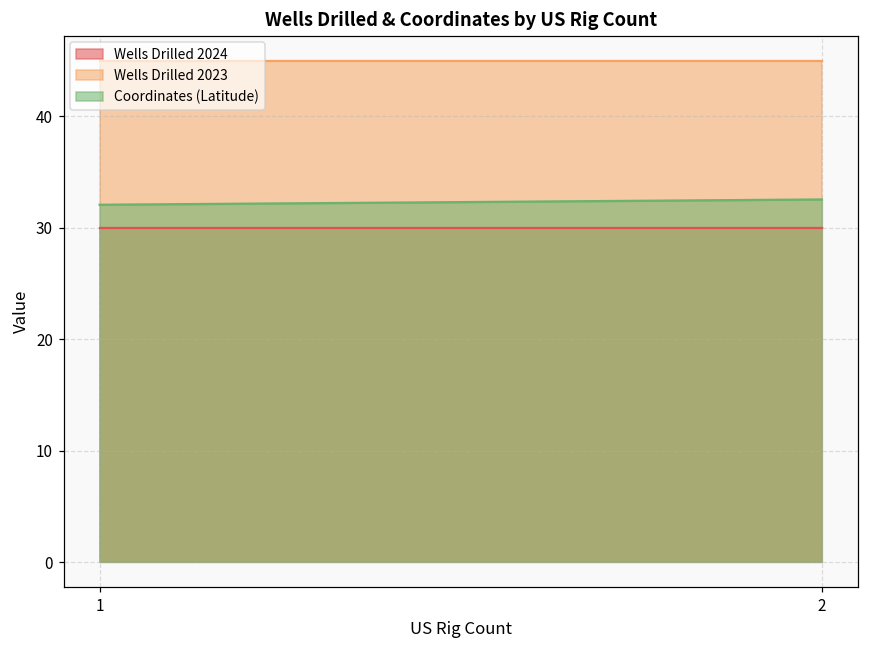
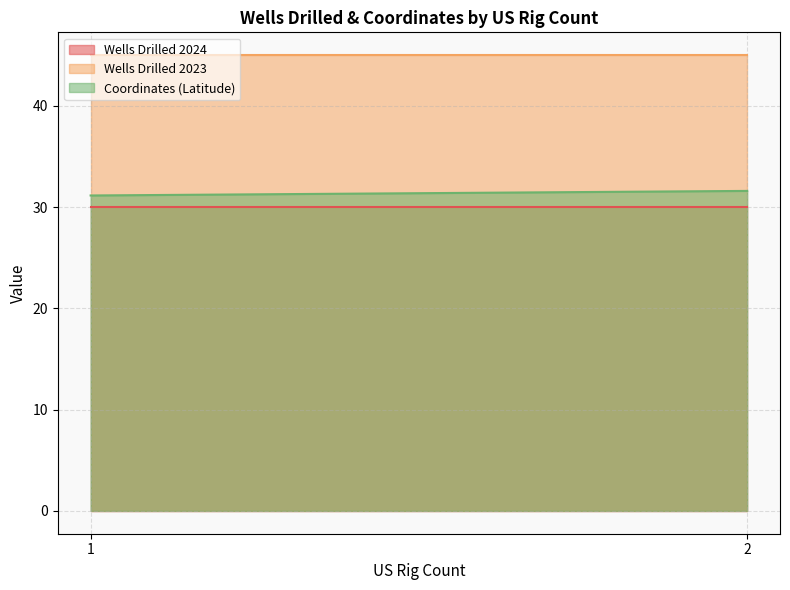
  {
    "Wells Drilled 2024": {
      "1": 30.0,
      "2": 30.0
    },
    "Wells Drilled 2023": {
      "2": 45.0
    },
    "Coordinates (Latitude)": {
-     "1": 32.1,
-     "2": 32.5
+     "1": 31.1,
+     "2": 31.6
    }
  }
